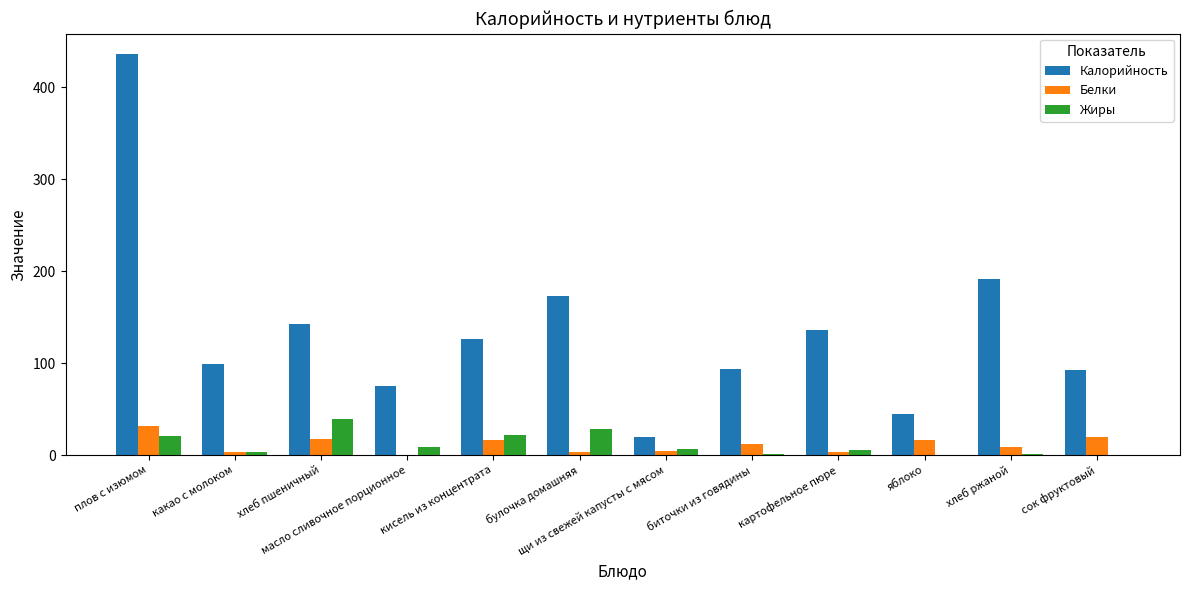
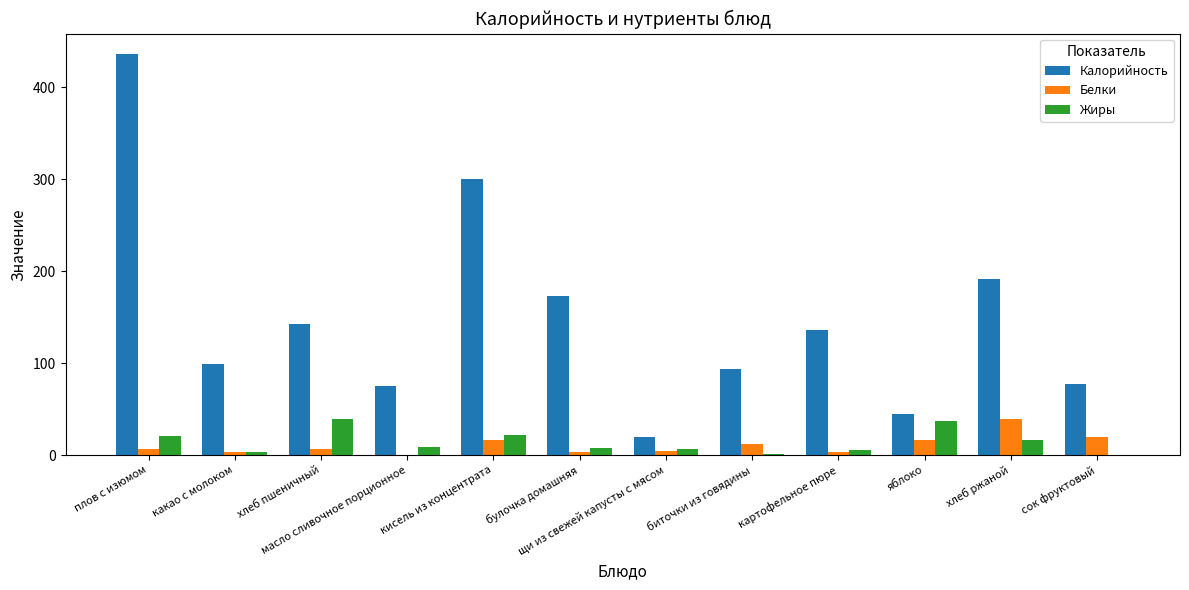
  {
    "Калорийность": {
      "плов с изюмом": 440,
      "какао с молоком": 100,
      "хлеб пшеничный": 140,
      "масло сливочное порционное": 70,
-     "кисель из концентрата": 130,
+     "кисель из концентрата": 300,
      "булочка домашняя": 170,
      "щи из свежей капусты с мясом": 20,
      "биточки из говядины": 90,
      "картофельное пюре": 140,
      "яблоко": 40,
      "хлеб ржаной": 190,
-     "сок фруктовый": 90
+     "сок фруктовый": 80
    },
    "Белки": {
-     "плов с изюмом": 30,
+     "плов с изюмом": 10,
      "какао с молоком": 0,
-     "хлеб пшеничный": 20,
+     "хлеб пшеничный": 10,
      "кисель из концентрата": 20,
      "булочка домашняя": 0,
      "щи из свежей капусты с мясом": 0,
      "биточки из говядины": 10,
      "картофельное пюре": 0,
      "яблоко": 20,
-     "хлеб ржаной": 10,
+     "хлеб ржаной": 40,
      "сок фруктовый": 20
    },
    "Жиры": {
      "плов с изюмом": 20,
      "какао с молоком": 0,
      "хлеб пшеничный": 40,
      "масло сливочное порционное": 10,
      "кисель из концентрата": 20,
-     "булочка домашняя": 30,
+     "булочка домашняя": 10,
      "щи из свежей капусты с мясом": 10,
      "картофельное пюре": 10,
-     "яблоко": 0,
-     "хлеб ржаной": 0,
+     "яблоко": 40,
+     "хлеб ржаной": 20,
      "сок фруктовый": 0
    }
  }
